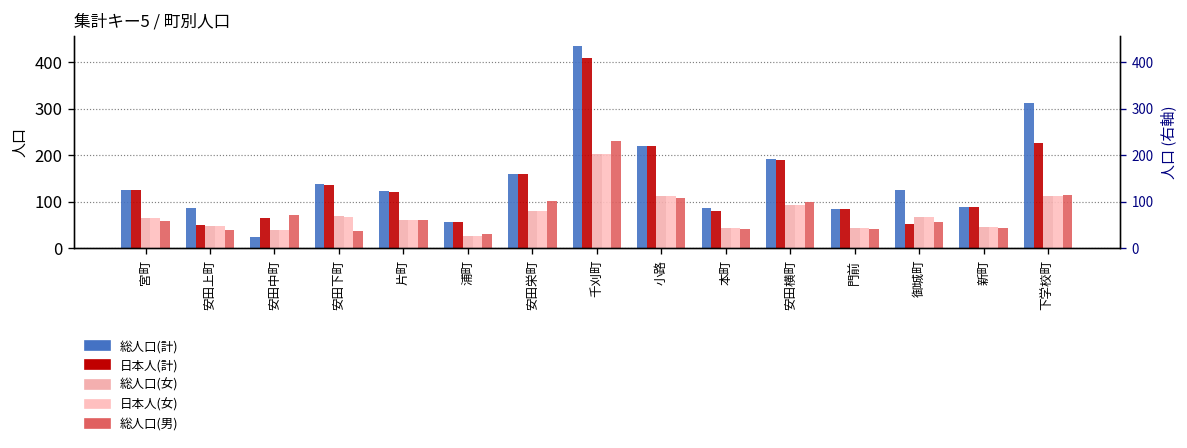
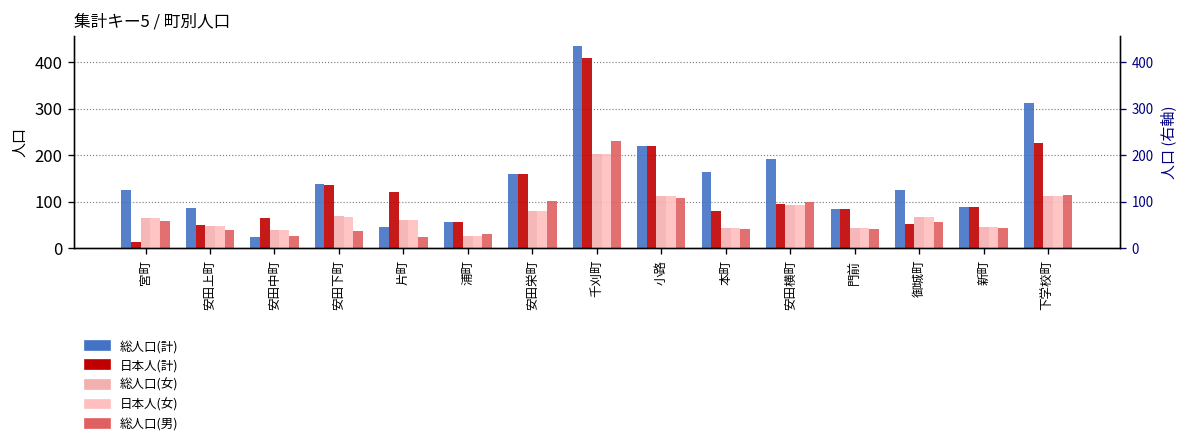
  {
    "総人口(計)": {
      "宮町": 120,
      "安田上町": 90,
      "安田中町": 20,
      "安田下町": 140,
-     "片町": 120,
+     "片町": 50,
      "浦町": 60,
      "安田栄町": 160,
      "千刈町": 430,
      "小路": 220,
-     "本町": 90,
+     "本町": 160,
      "安田横町": 190,
      "門前": 90,
      "御城町": 120,
      "新町": 90,
      "下学校町": 310
    },
    "日本人(計)": {
-     "宮町": 120,
+     "宮町": 10,
      "安田上町": 50,
      "安田中町": 70,
      "安田下町": 140,
      "片町": 120,
      "浦町": 60,
      "安田栄町": 160,
      "千刈町": 410,
      "小路": 220,
      "本町": 80,
-     "安田横町": 190,
+     "安田横町": 100,
      "門前": 90,
      "御城町": 50,
      "新町": 90,
      "下学校町": 230
    },
    "総人口(男)": {
      "宮町": 60,
      "安田上町": 40,
-     "安田中町": 70,
+     "安田中町": 30,
      "安田下町": 40,
-     "片町": 60,
+     "片町": 20,
      "浦町": 30,
      "安田栄町": 100,
      "千刈町": 230,
      "小路": 110,
      "本町": 40,
      "安田横町": 100,
      "門前": 40,
      "御城町": 60,
      "新町": 40,
      "下学校町": 120
    }
  }
